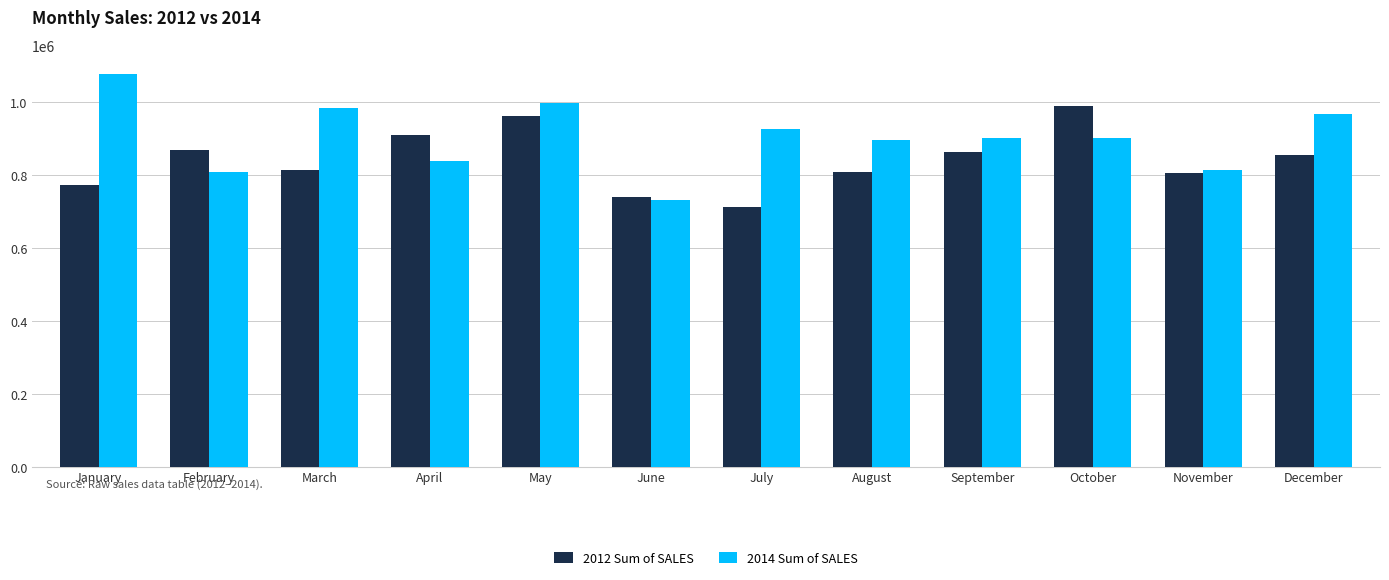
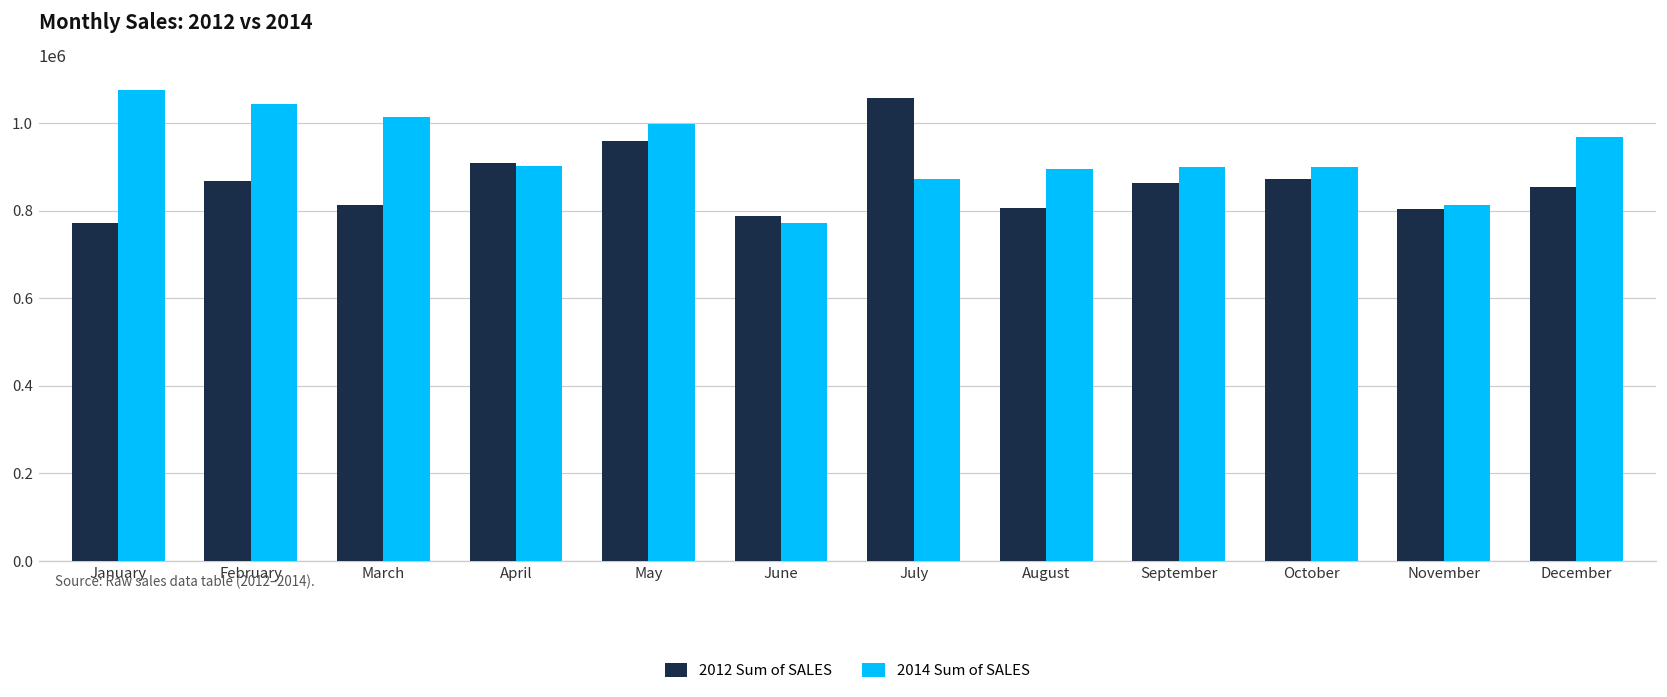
  {
    "2012 Sum of SALES": {
      "January": 770000,
      "February": 870000,
      "March": 810000,
      "April": 910000,
      "May": 960000,
-     "June": 740000,
-     "July": 710000,
+     "June": 790000,
+     "July": 1060000,
      "August": 810000,
      "September": 860000,
-     "October": 990000,
+     "October": 870000,
      "November": 800000,
      "December": 850000
    },
    "2014 Sum of SALES": {
      "January": 1070000,
-     "February": 810000,
-     "March": 980000,
-     "April": 840000,
+     "February": 1040000,
+     "March": 1010000,
+     "April": 900000,
      "May": 1000000,
-     "June": 730000,
-     "July": 920000,
+     "June": 770000,
+     "July": 870000,
      "August": 890000,
      "September": 900000,
      "October": 900000,
      "November": 810000,
      "December": 970000
    }
  }
